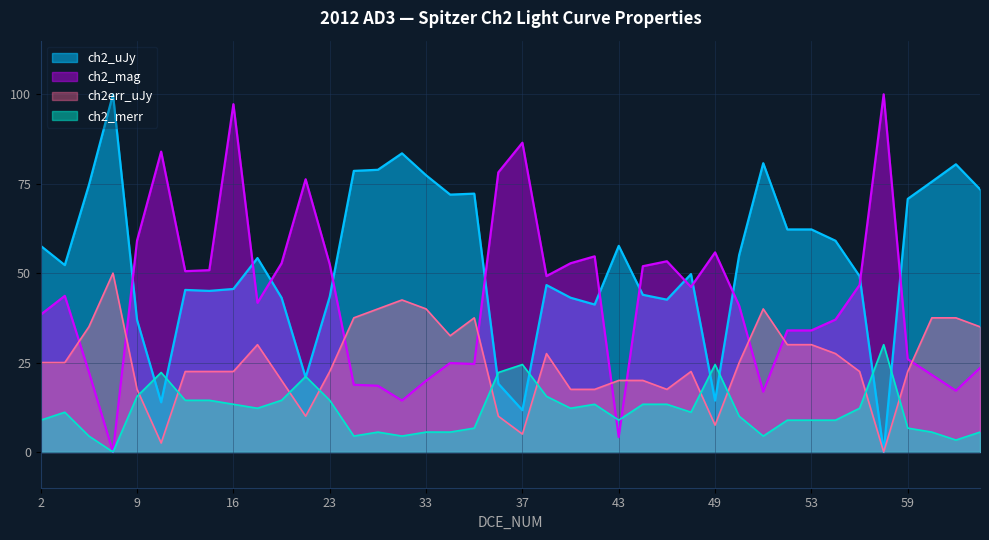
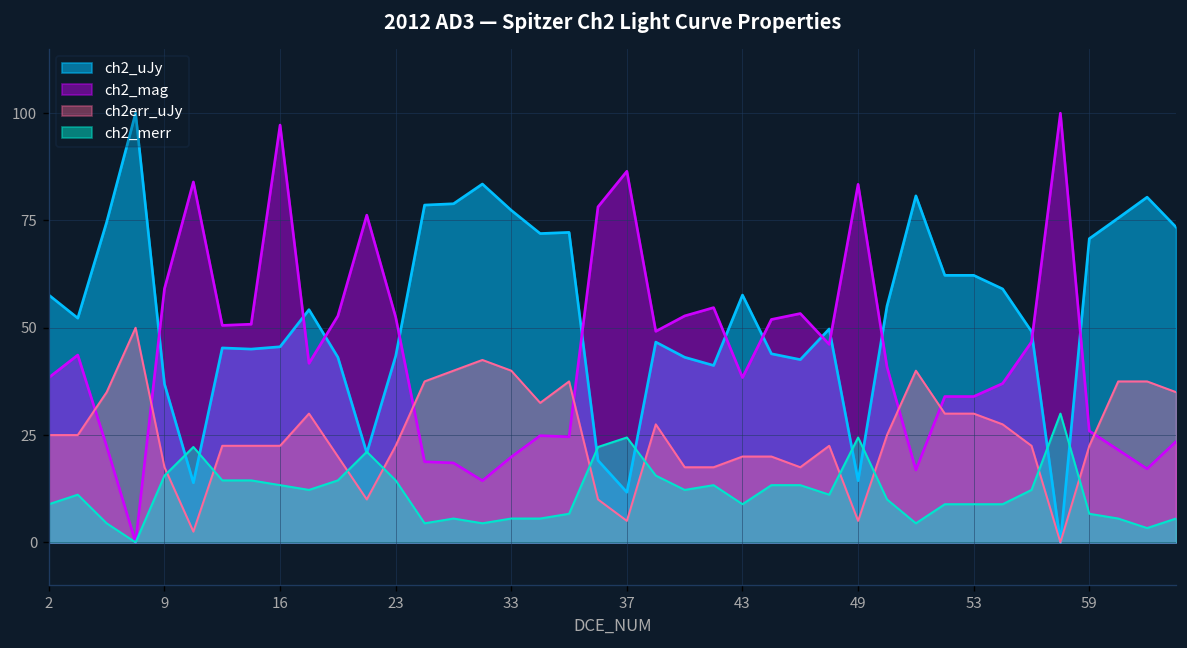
  {
    "ch2_mag": {
      "16": 97,
-     "43": 4,
-     "49": 56,
+     "43": 38,
+     "49": 83,
      "53": 34,
      "59": 26
    },
    "ch2err_uJy": {
      "16": 23,
      "43": 20,
-     "49": 8,
+     "49": 5,
      "53": 30,
      "59": 23
    }
  }
